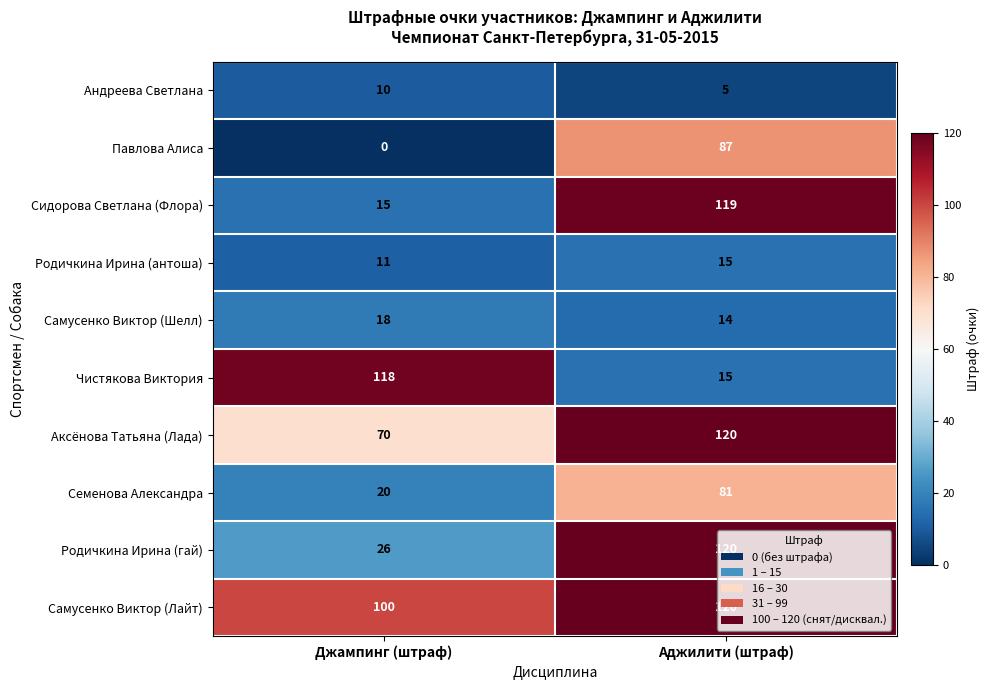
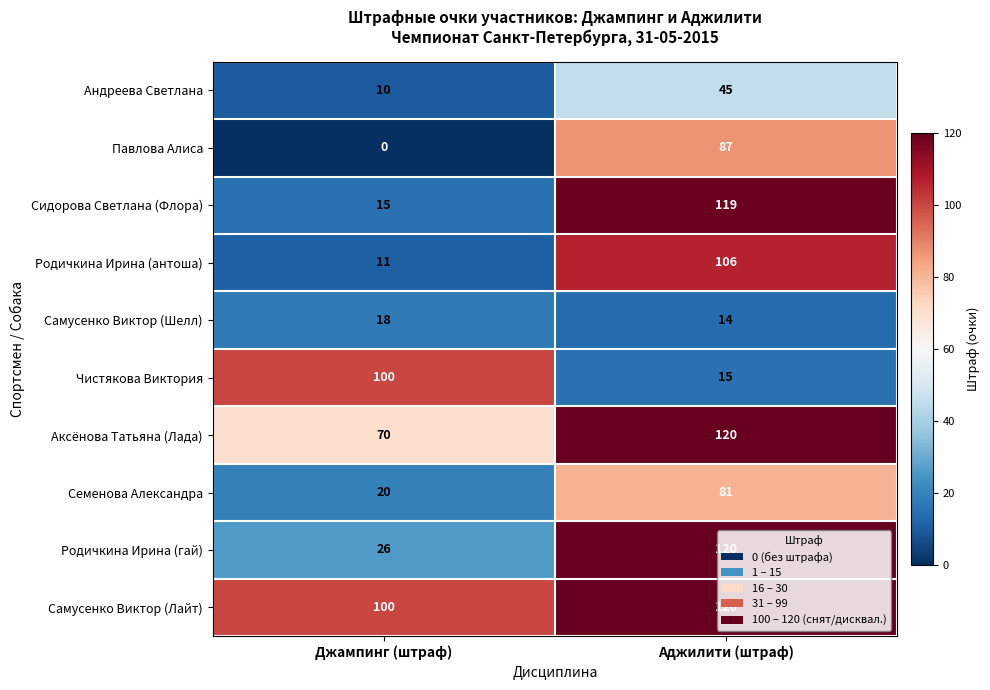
  {
    "Андреева Светлана": {
      "Джампинг (штраф)": 10,
-     "Аджилити (штраф)": 5
+     "Аджилити (штраф)": 45
    },
    "Павлова Алиса": {
      "Джампинг (штраф)": 0,
      "Аджилити (штраф)": 87
    },
    "Сидорова Светлана (Флора)": {
      "Джампинг (штраф)": 15,
      "Аджилити (штраф)": 119
    },
    "Родичкина Ирина (антоша)": {
      "Джампинг (штраф)": 11,
-     "Аджилити (штраф)": 15
+     "Аджилити (штраф)": 106
    },
    "Самусенко Виктор (Шелл)": {
      "Джампинг (штраф)": 18,
      "Аджилити (штраф)": 14
    },
    "Чистякова Виктория": {
-     "Джампинг (штраф)": 118,
+     "Джампинг (штраф)": 100,
      "Аджилити (штраф)": 15
    },
    "Аксёнова Татьяна (Лада)": {
      "Джампинг (штраф)": 70,
      "Аджилити (штраф)": 120
    },
    "Семенова Александра": {
      "Джампинг (штраф)": 20,
      "Аджилити (штраф)": 81
    },
    "Родичкина Ирина (гай)": {
      "Джампинг (штраф)": 26
    },
    "Самусенко Виктор (Лайт)": {
      "Джампинг (штраф)": 100
    }
  }
